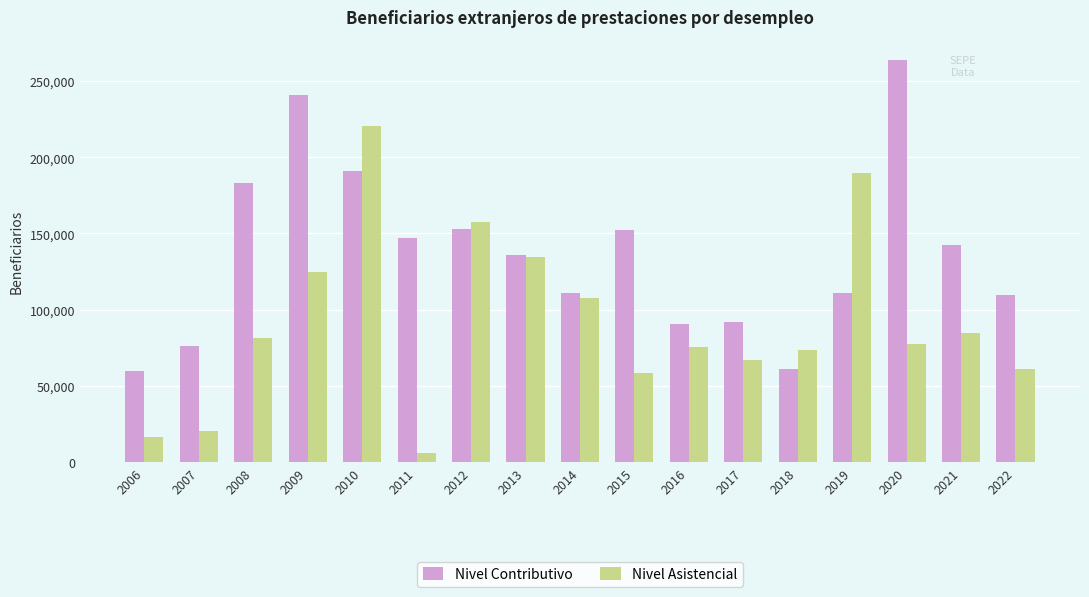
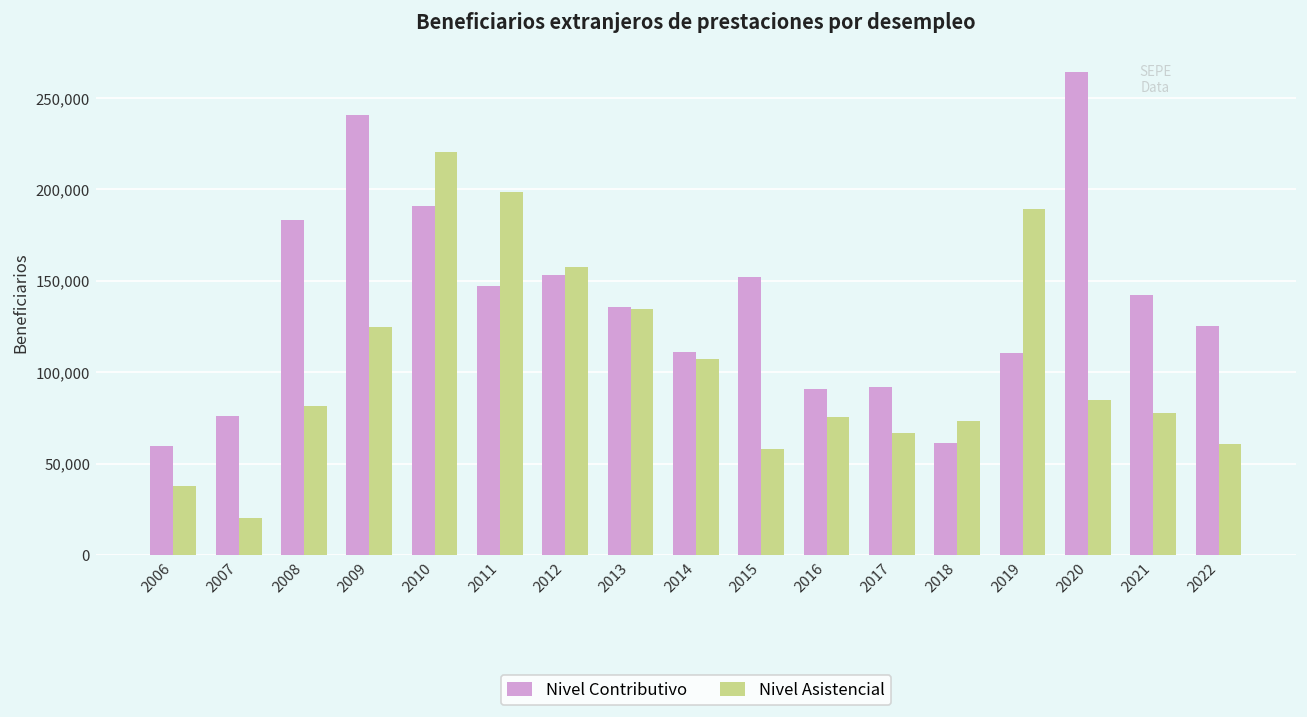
  {
    "Nivel Contributivo": {
      "2006": "60,000",
      "2007": "76,000",
      "2008": "183,000",
      "2009": "241,000",
      "2010": "191,000",
      "2011": "147,000",
      "2012": "153,000",
      "2013": "136,000",
      "2014": "111,000",
      "2015": "152,000",
      "2016": "91,000",
      "2017": "92,000",
      "2018": "61,000",
      "2019": "111,000",
      "2020": "264,000",
      "2021": "142,000",
-     "2022": "110,000"
+     "2022": "125,000"
    },
    "Nivel Asistencial": {
-     "2006": "17,000",
+     "2006": "38,000",
      "2007": "20,000",
      "2008": "81,000",
      "2009": "125,000",
      "2010": "221,000",
-     "2011": "6,000",
+     "2011": "199,000",
      "2012": "157,000",
      "2013": "134,000",
      "2014": "107,000",
      "2015": "58,000",
      "2016": "75,000",
      "2017": "67,000",
      "2018": "73,000",
      "2019": "189,000",
-     "2020": "77,000",
-     "2021": "85,000",
+     "2020": "85,000",
+     "2021": "78,000",
      "2022": "61,000"
    }
  }
